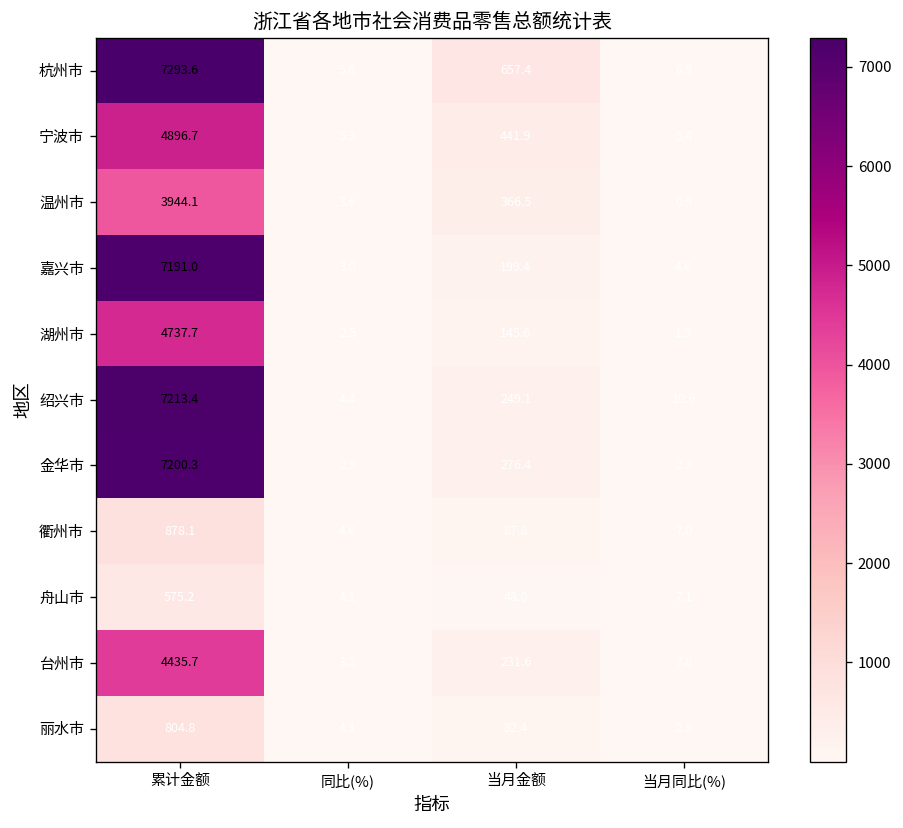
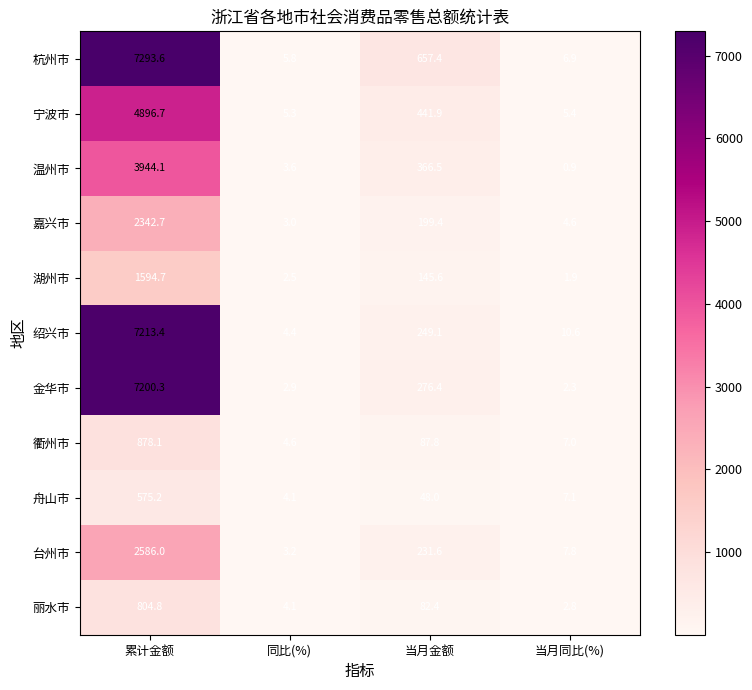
  {
    "杭州市": {
      "累计金额": 7293.6
    },
    "宁波市": {
      "累计金额": 4896.7
    },
    "温州市": {
      "累计金额": 3944.1
    },
    "嘉兴市": {
-     "累计金额": 7191.0
+     "累计金额": 2342.7
    },
    "湖州市": {
-     "累计金额": 4737.7
+     "累计金额": 1594.7
    },
    "绍兴市": {
      "累计金额": 7213.4
    },
    "金华市": {
      "累计金额": 7200.3
    },
    "台州市": {
-     "累计金额": 4435.7
+     "累计金额": 2586.0
    }
  }
